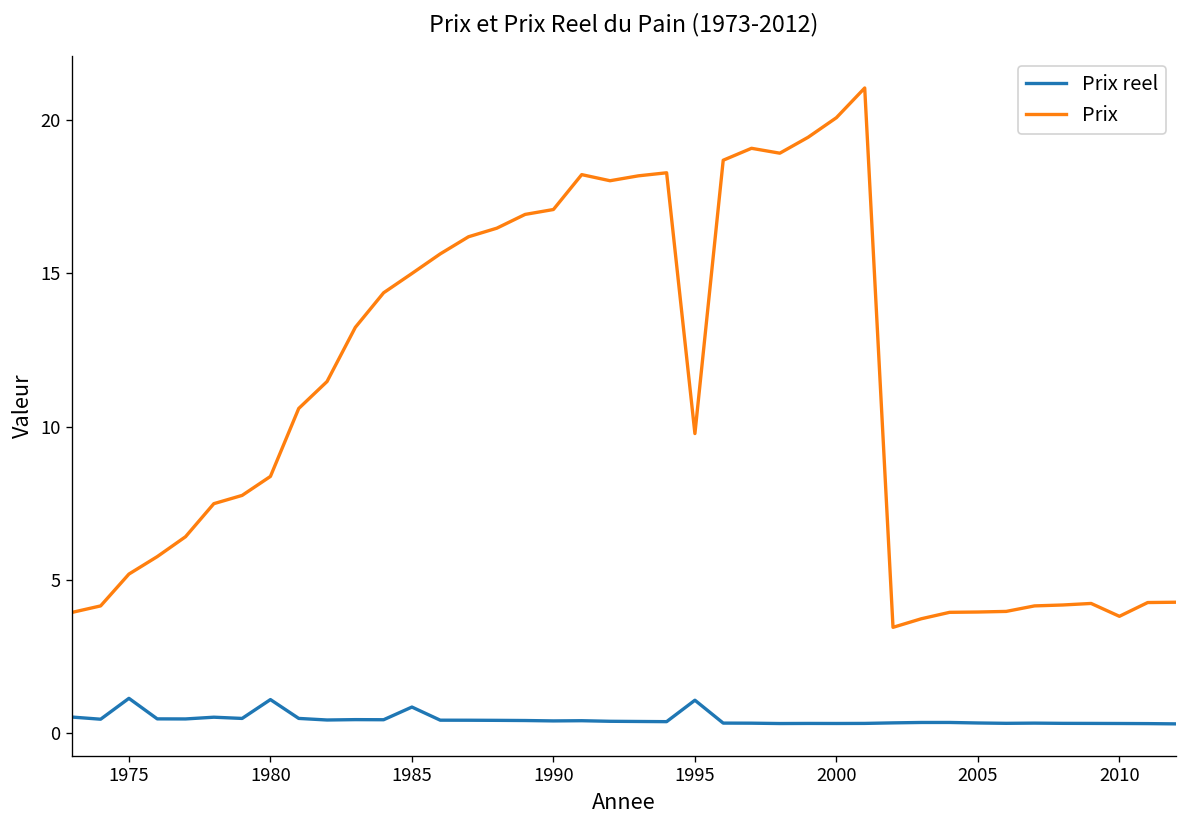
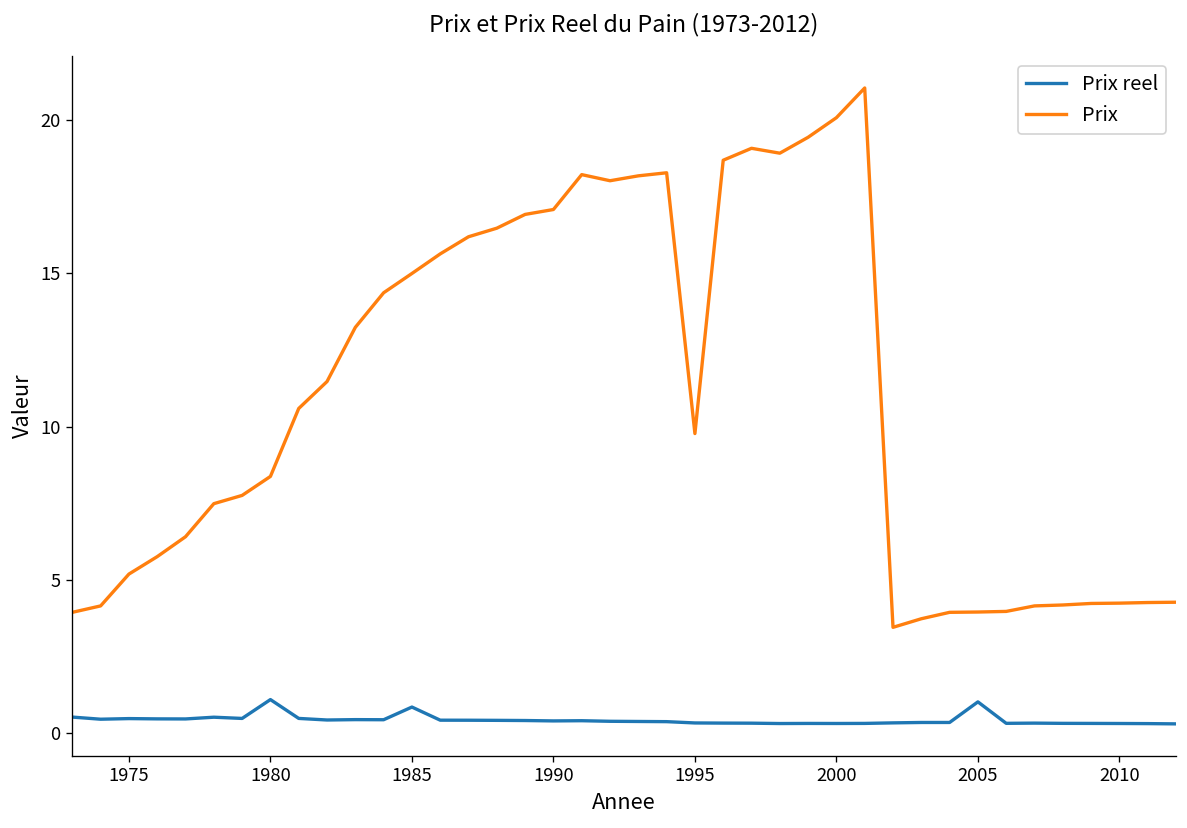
  {
    "Prix reel": {
-     "1975": 1.1,
+     "1975": 0.5,
      "1980": 1.1,
      "1985": 0.8,
      "1990": 0.4,
-     "1995": 1.1,
+     "1995": 0.3,
      "2000": 0.3,
-     "2005": 0.3,
+     "2005": 1.0,
      "2010": 0.3
    },
    "Prix": {
      "1975": 5.2,
      "1980": 8.4,
      "1985": 15.0,
      "1990": 17.1,
      "1995": 9.8,
      "2000": 20.1,
      "2005": 3.9,
-     "2010": 3.8
+     "2010": 4.2
    }
  }
